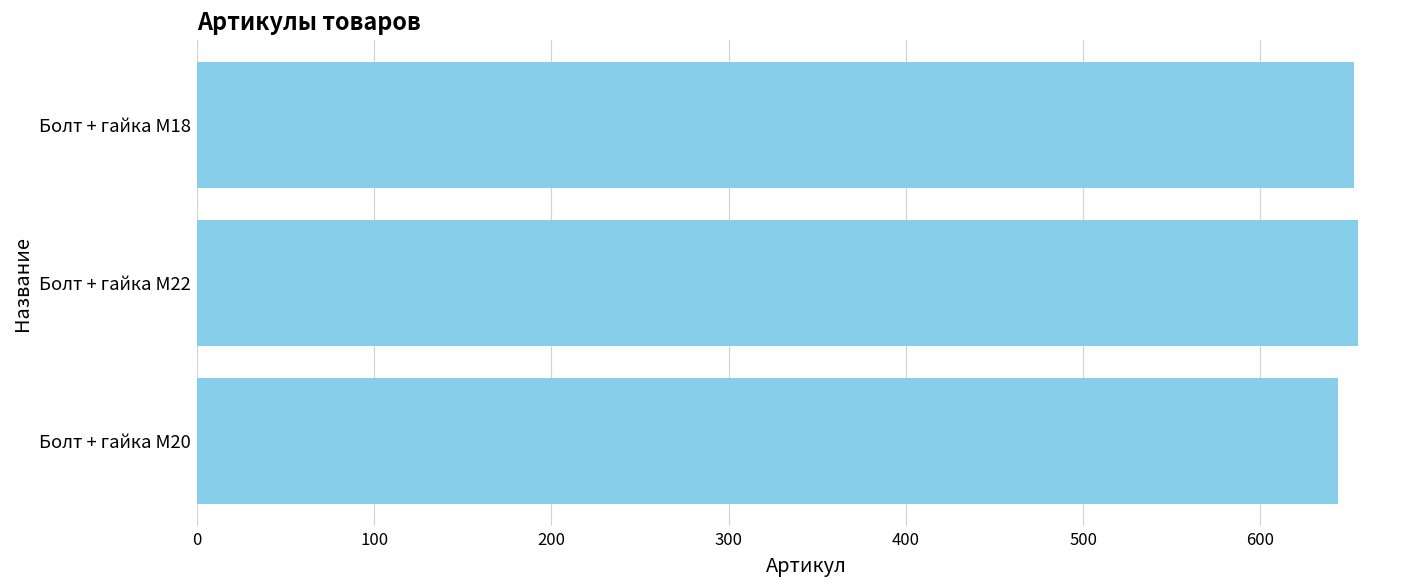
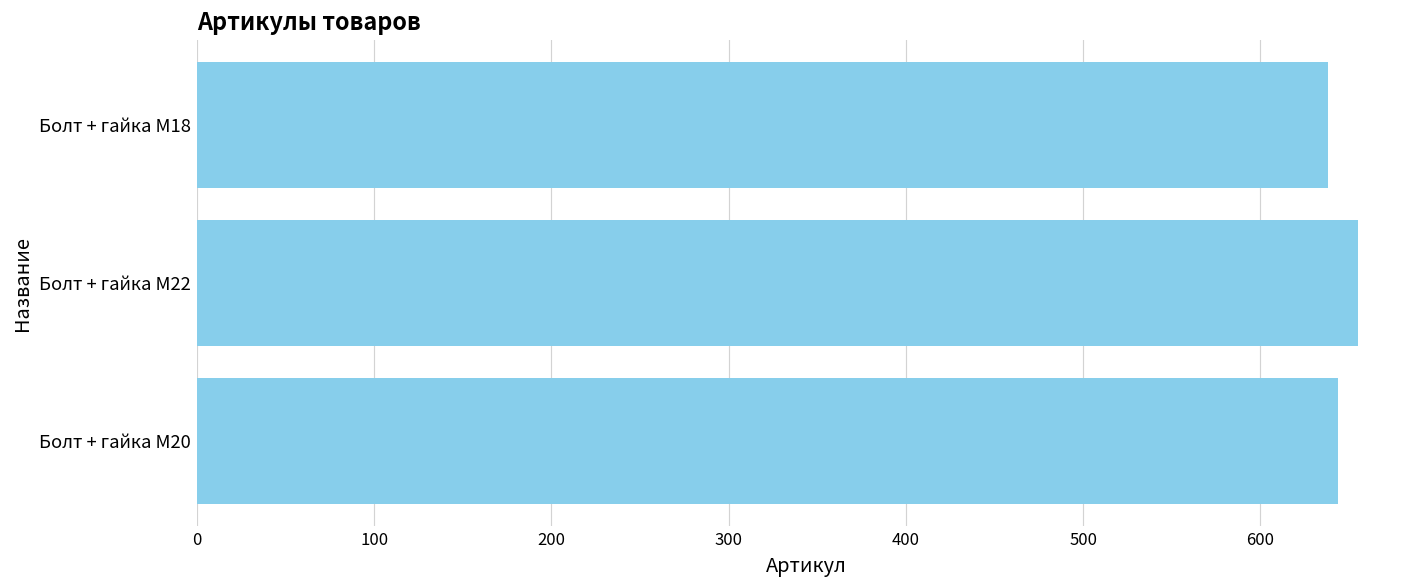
  {
-   "Болт + гайка M18": 653,
+   "Болт + гайка M18": 638,
    "Болт + гайка M22": 655,
    "Болт + гайка M20": 644
  }
